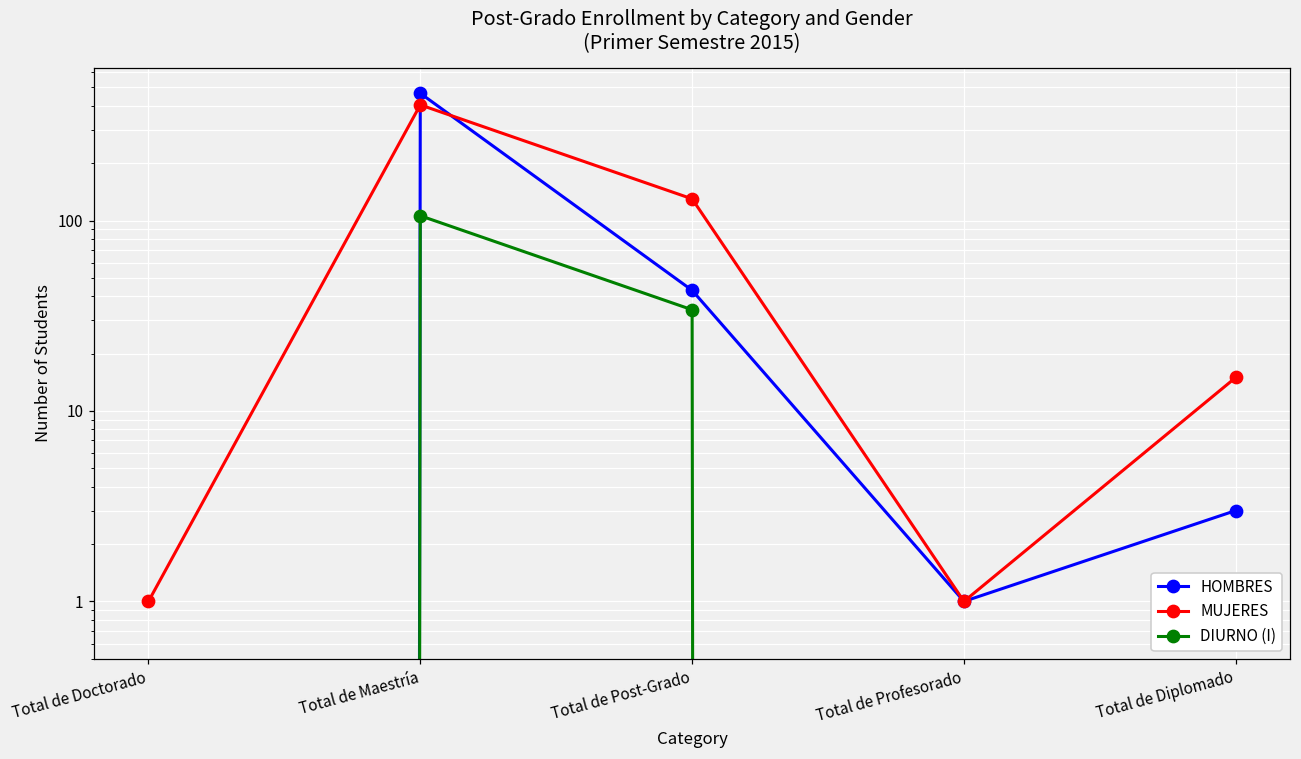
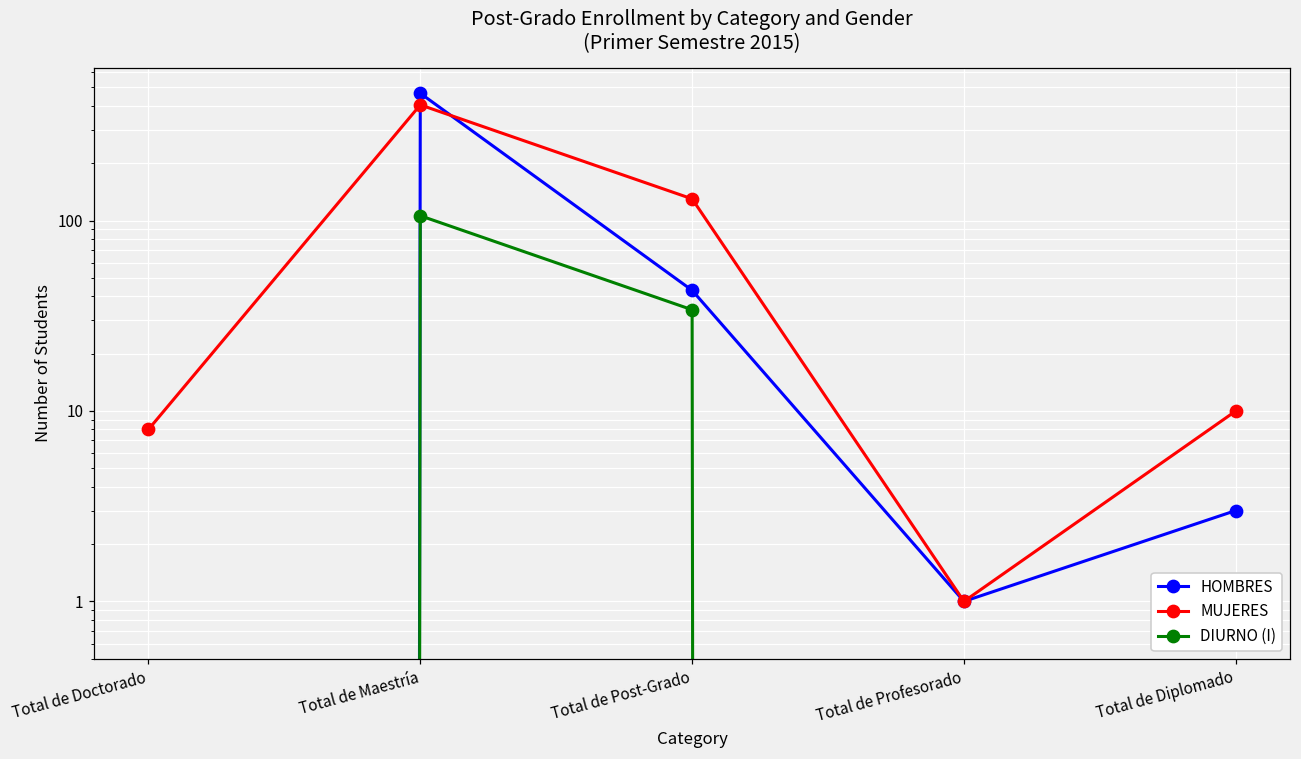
  {
    "HOMBRES": {
      "Total de Maestría": 470,
      "Total de Post-Grado": 43,
      "Total de Diplomado": 3
    },
    "MUJERES": {
-     "Total de Doctorado": 1,
+     "Total de Doctorado": 8,
      "Total de Maestría": 410,
      "Total de Post-Grado": 130,
-     "Total de Diplomado": 15
+     "Total de Diplomado": 10
    },
    "DIURNO (I)": {
      "Total de Maestría": 110,
      "Total de Post-Grado": 34
    }
  }
